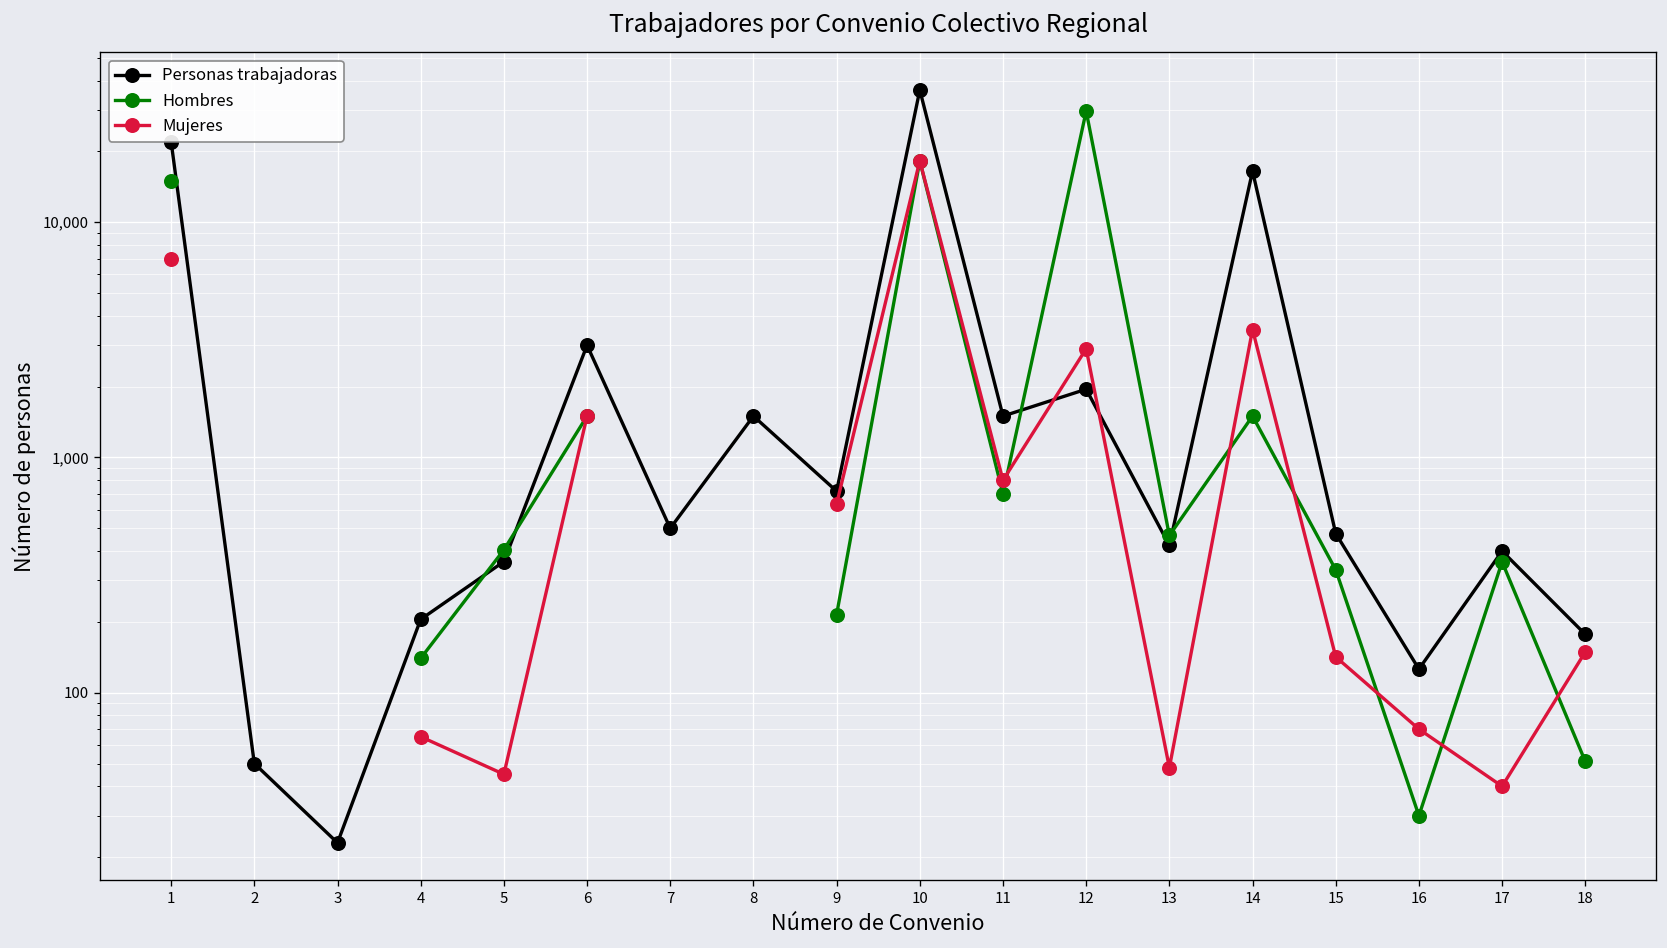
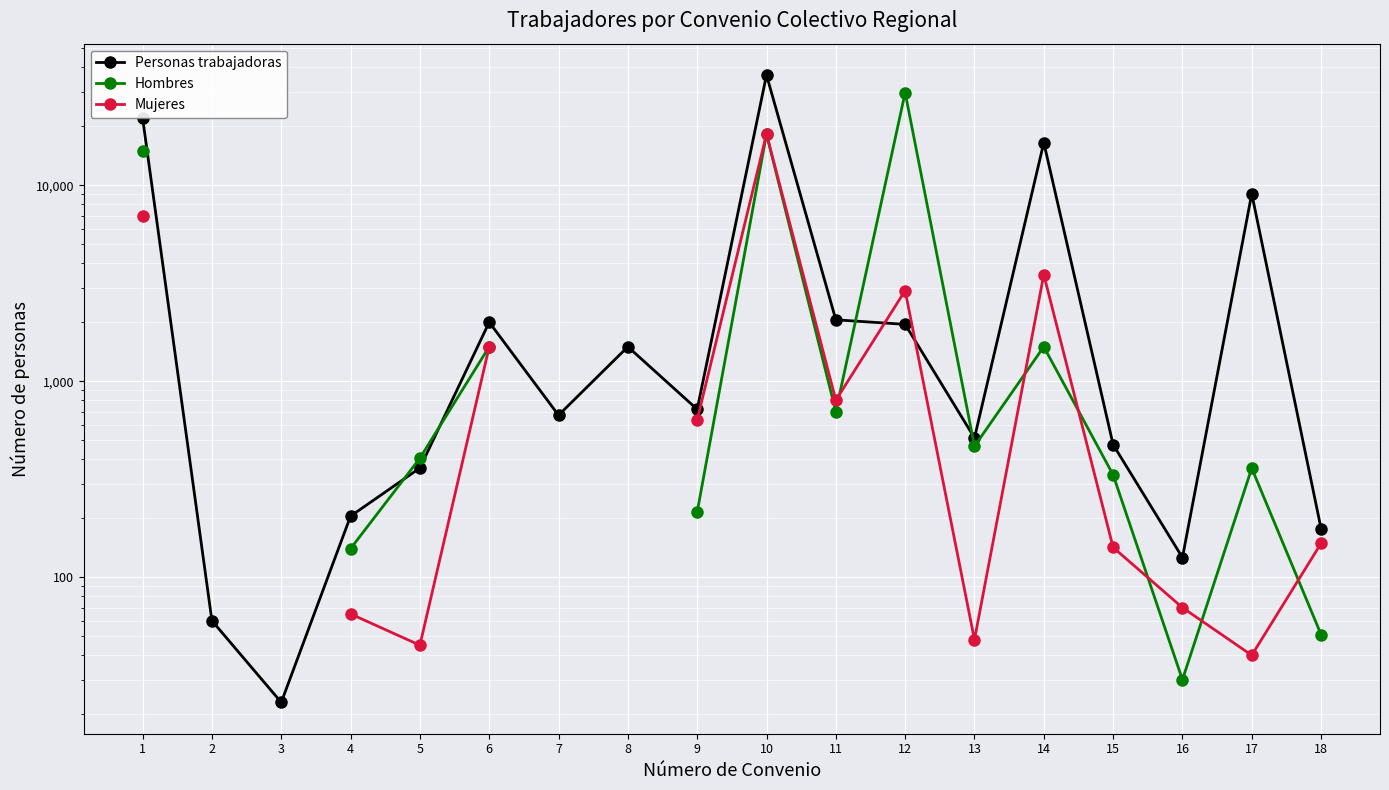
  {
    "Personas trabajadoras": {
      "1": "22,000",
-     "2": "50",
+     "2": "60",
      "3": "23",
      "4": "210",
      "5": "360",
-     "6": "3,000",
-     "7": "500",
+     "6": "2,000",
+     "7": "670",
      "8": "1,500",
      "9": "720",
      "10": "37,000",
-     "11": "1,500",
+     "11": "2,100",
      "12": "2,000",
-     "13": "420",
+     "13": "510",
      "14": "16,000",
      "15": "480",
      "16": "130",
-     "17": "400",
+     "17": "9,000",
      "18": "180"
    },
    "Hombres": {
      "1": "15,000",
      "4": "140",
      "5": "410",
      "9": "220",
      "11": "700",
      "12": "30,000",
      "13": "470",
      "14": "1,500",
      "15": "330",
      "16": "30",
      "17": "360",
      "18": "51"
    },
    "Mujeres": {
      "1": "7,000",
      "4": "65",
      "5": "45",
      "9": "640",
      "11": "800",
      "12": "2,900",
      "13": "48",
      "14": "3,500",
      "15": "140",
      "16": "70",
      "17": "40",
      "18": "150"
    }
  }
